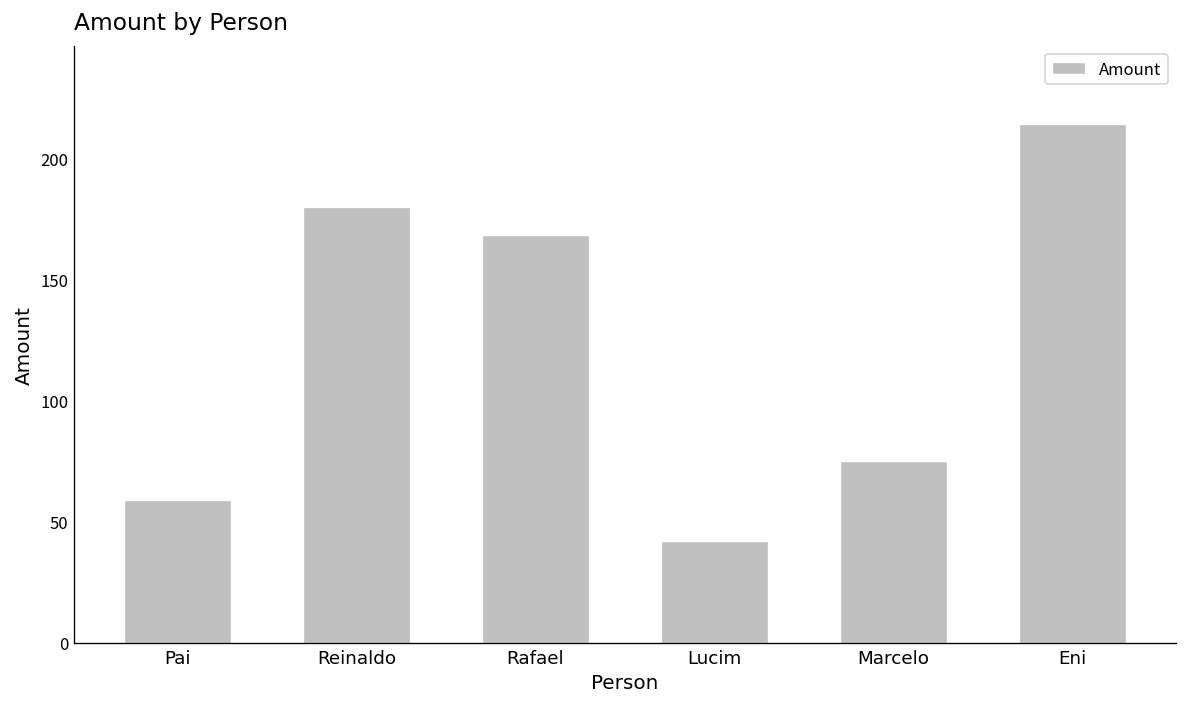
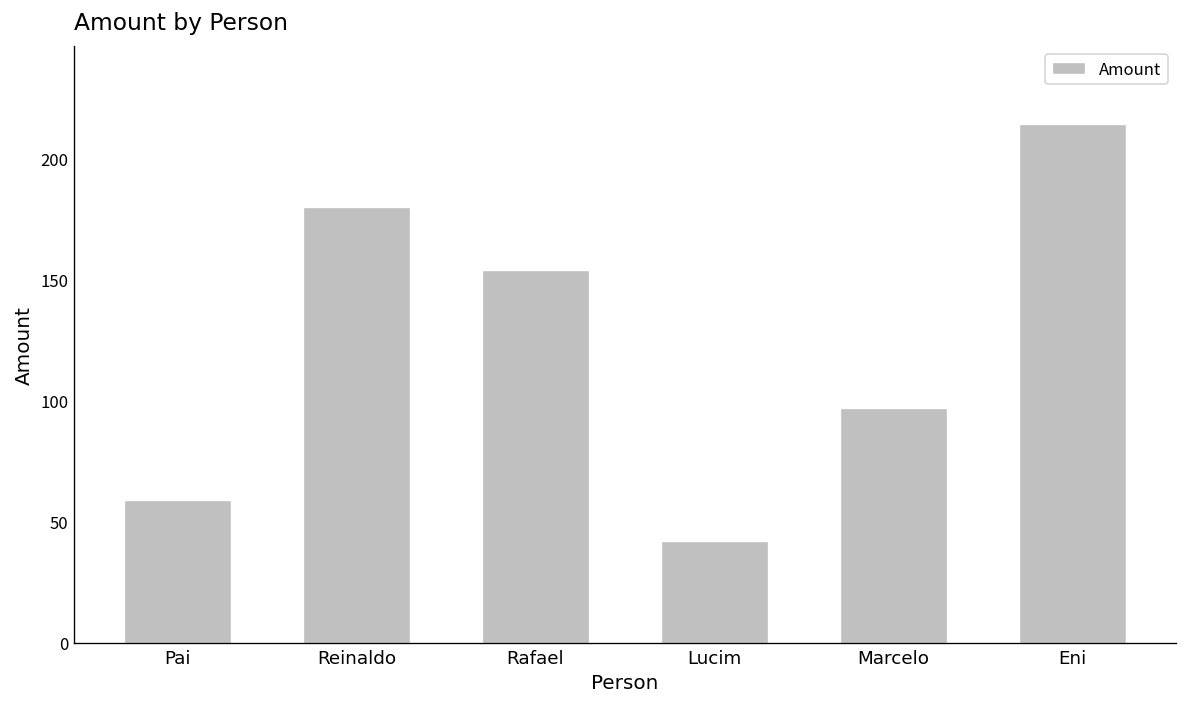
  {
    "Pai": 59,
    "Reinaldo": 180,
-   "Rafael": 168,
+   "Rafael": 154,
    "Lucim": 42,
-   "Marcelo": 75,
+   "Marcelo": 97,
    "Eni": 214
  }
